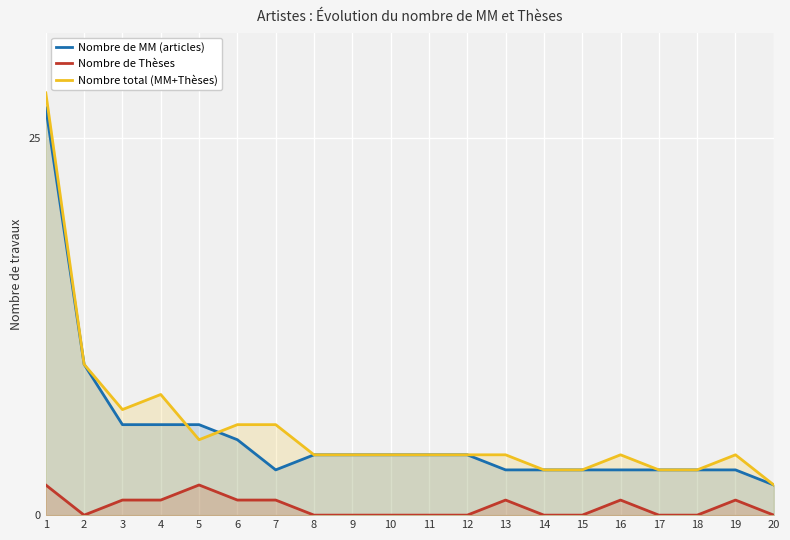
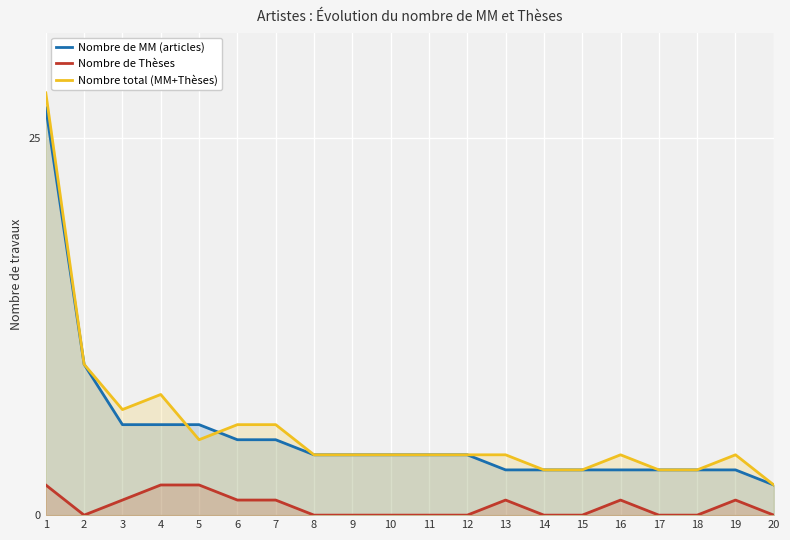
  {
    "Nombre de MM (articles)": {
      "1": 27,
      "3": 6,
      "4": 6,
      "5": 6,
      "6": 5,
-     "7": 3,
+     "7": 5,
      "13": 3,
      "16": 3,
      "19": 3
    },
    "Nombre de Thèses": {
      "1": 2,
      "2": 0,
      "3": 1,
-     "4": 1,
+     "4": 2,
      "5": 2,
      "6": 1,
      "7": 1,
      "8": 0,
      "9": 0,
      "10": 0,
      "11": 0,
      "12": 0,
      "13": 1,
      "14": 0,
      "15": 0,
      "16": 1,
      "17": 0,
      "18": 0,
      "19": 1,
      "20": 0
    },
    "Nombre total (MM+Thèses)": {
      "1": 28,
      "3": 7,
      "4": 8,
      "5": 5,
      "6": 6,
      "7": 6,
      "13": 4,
      "16": 4,
      "19": 4
    }
  }
